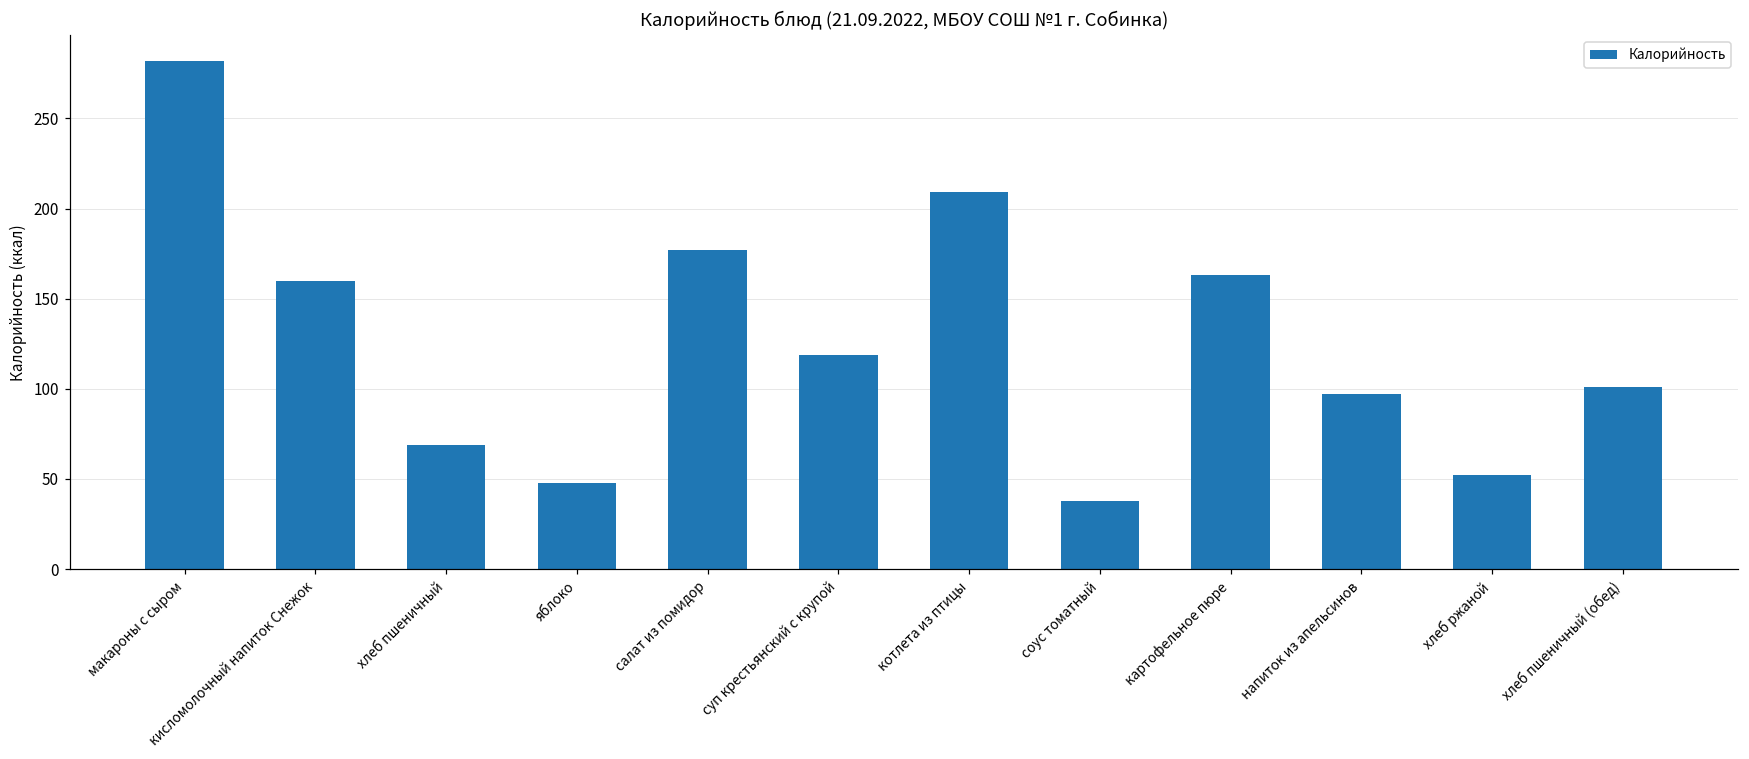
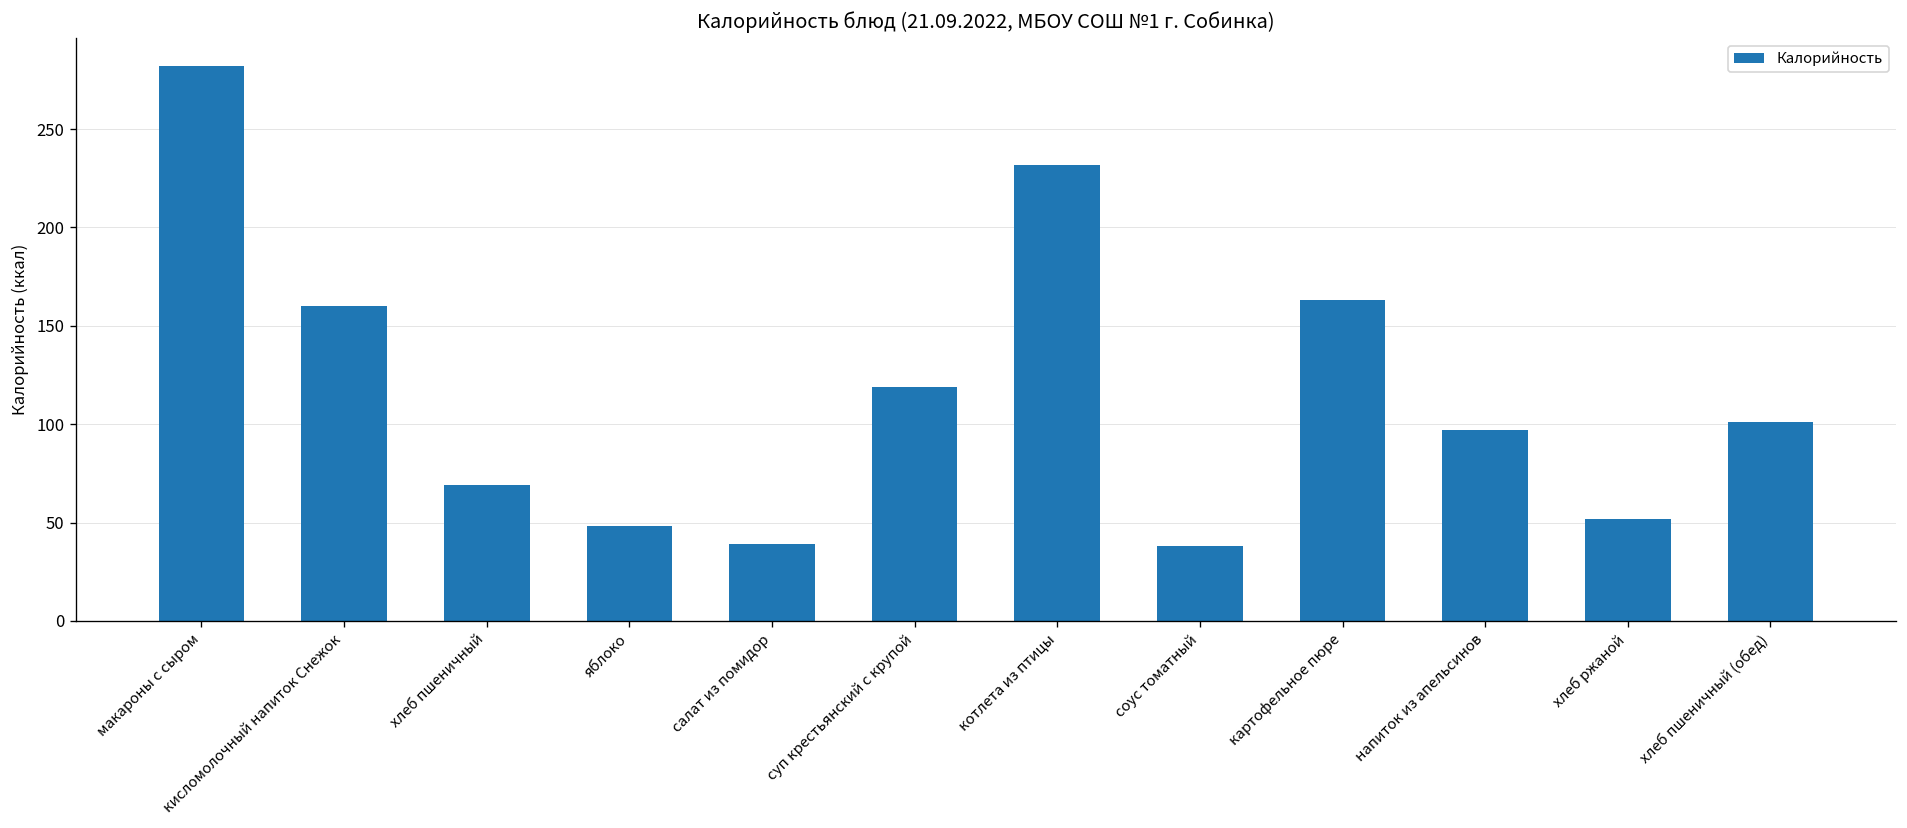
  {
    "макароны с сыром": 282,
    "кисломолочный напиток Снежок": 160,
    "хлеб пшеничный": 69,
    "яблоко": 48,
-   "салат из помидор": 177,
+   "салат из помидор": 39,
    "суп крестьянский с крупой": 119,
-   "котлета из птицы": 209,
+   "котлета из птицы": 232,
    "соус томатный": 38,
    "картофельное пюре": 163,
    "напиток из апельсинов": 97,
    "хлеб ржаной": 52,
    "хлеб пшеничный (обед)": 101
  }
